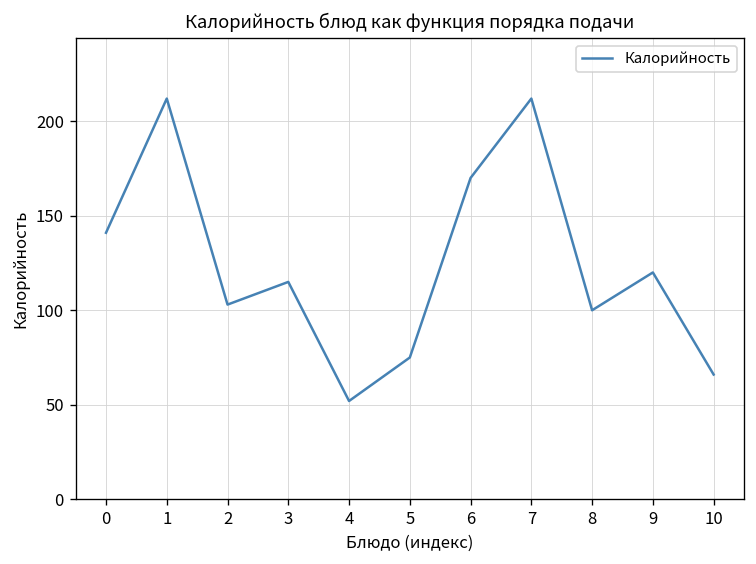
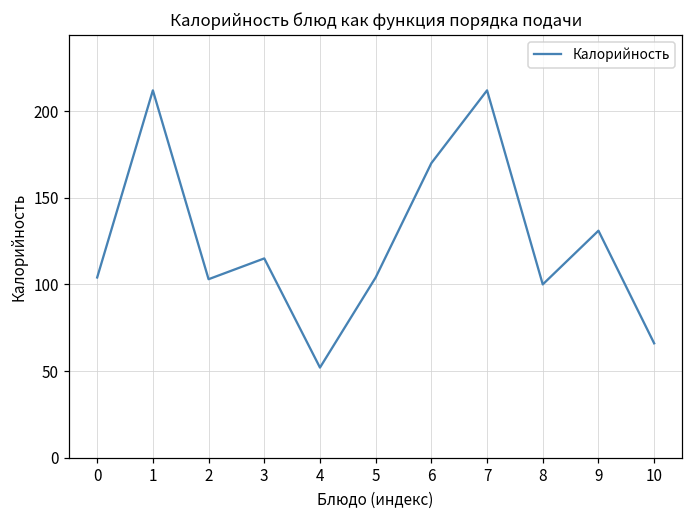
  {
-   "0": 141,
+   "0": 104,
    "1": 212,
    "2": 103,
    "3": 115,
    "4": 52,
-   "5": 75,
+   "5": 104,
    "6": 170,
    "7": 212,
    "8": 100,
-   "9": 120,
+   "9": 131,
    "10": 66
  }
